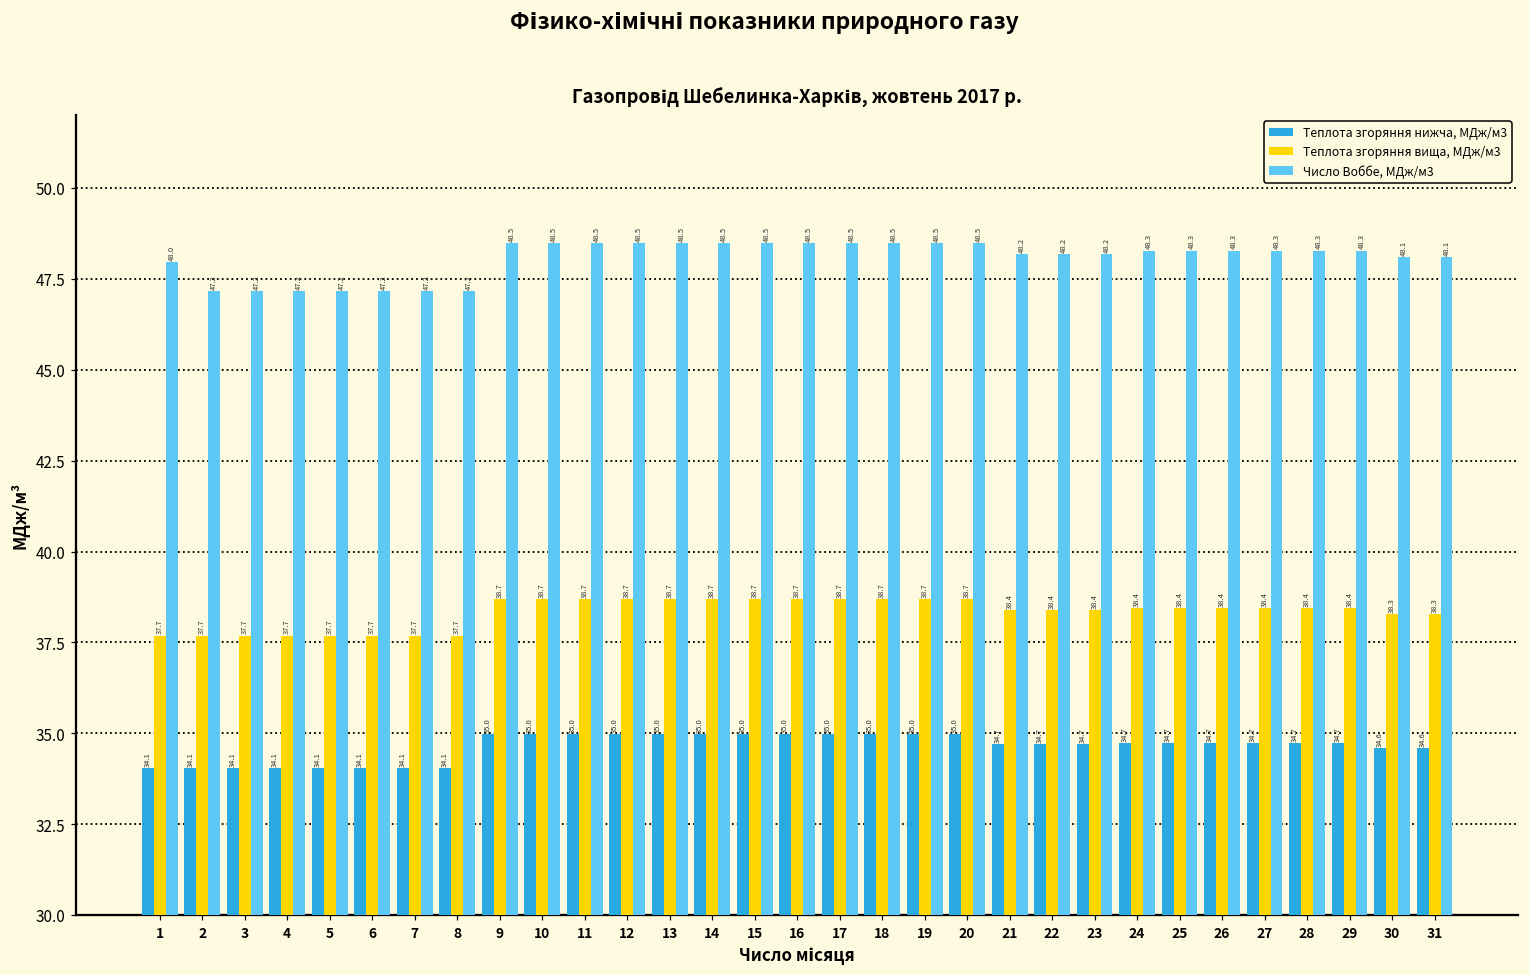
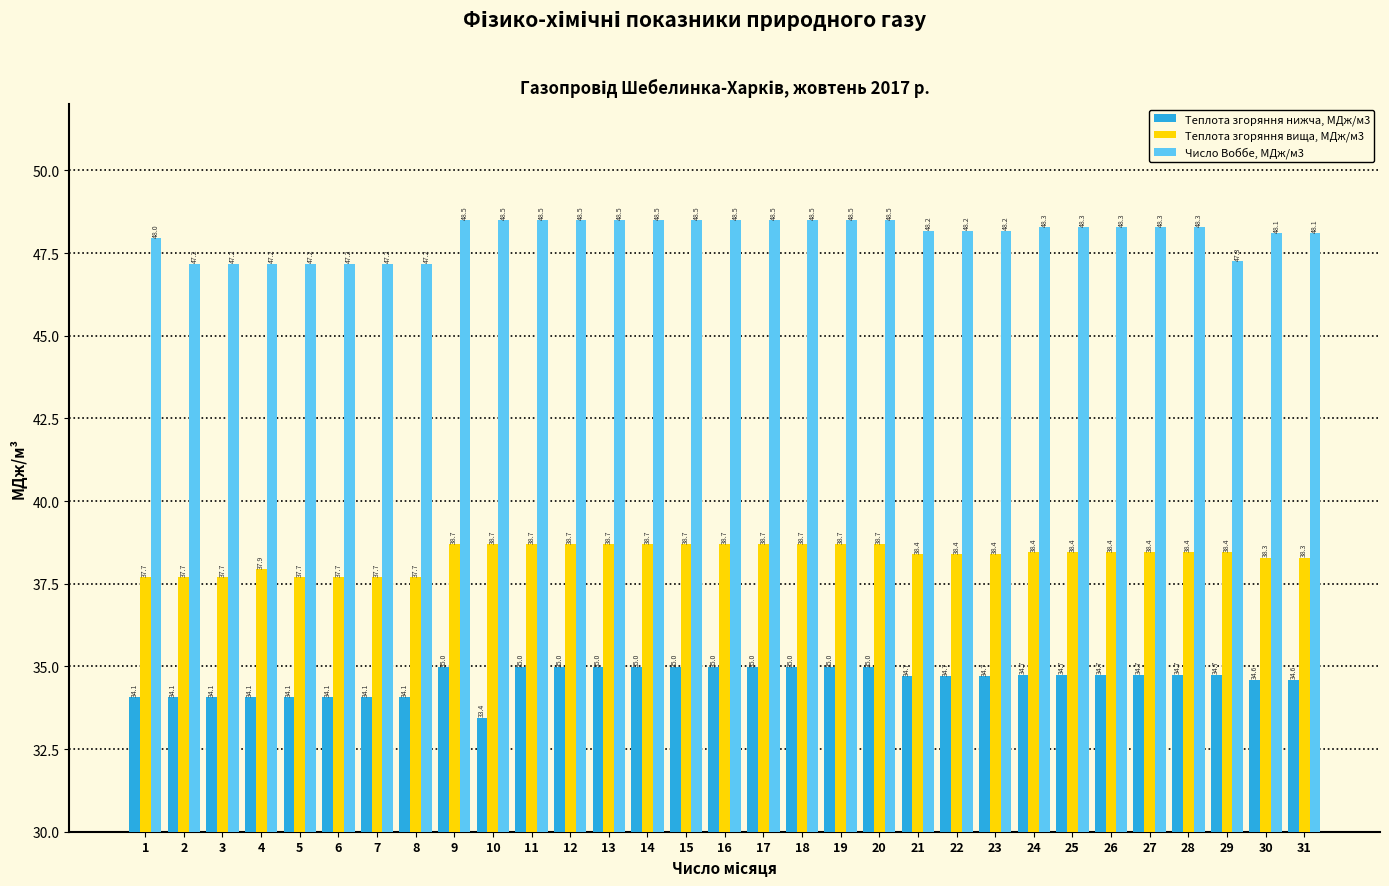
  {
    "Теплота згоряння нижча, МДж/м3": {
      "1": 34.1,
      "2": 34.1,
      "3": 34.1,
      "4": 34.1,
      "5": 34.1,
      "6": 34.1,
      "7": 34.1,
      "8": 34.1,
      "9": 35.0,
-     "10": 35.0,
+     "10": 33.4,
      "11": 35.0,
      "12": 35.0,
      "13": 35.0,
      "14": 35.0,
      "15": 35.0,
      "16": 35.0,
      "17": 35.0,
      "18": 35.0,
      "19": 35.0,
      "20": 35.0,
      "21": 34.7,
      "22": 34.7,
      "23": 34.7,
      "24": 34.7,
      "25": 34.7,
      "26": 34.7,
      "27": 34.7,
      "28": 34.7,
      "29": 34.7,
      "30": 34.6,
      "31": 34.6
    },
    "Теплота згоряння вища, МДж/м3": {
      "1": 37.7,
      "2": 37.7,
      "3": 37.7,
-     "4": 37.7,
+     "4": 37.9,
      "5": 37.7,
      "6": 37.7,
      "7": 37.7,
      "8": 37.7,
      "9": 38.7,
      "10": 38.7,
      "11": 38.7,
      "12": 38.7,
      "13": 38.7,
      "14": 38.7,
      "15": 38.7,
      "16": 38.7,
      "17": 38.7,
      "18": 38.7,
      "19": 38.7,
      "20": 38.7,
      "21": 38.4,
      "22": 38.4,
      "23": 38.4,
      "24": 38.4,
      "25": 38.4,
      "26": 38.4,
      "27": 38.4,
      "28": 38.4,
      "29": 38.4,
      "30": 38.3,
      "31": 38.3
    },
    "Число Воббе, МДж/м3": {
      "1": 48.0,
      "2": 47.2,
      "3": 47.2,
      "4": 47.2,
      "5": 47.2,
      "6": 47.2,
      "7": 47.2,
      "8": 47.2,
      "9": 48.5,
      "10": 48.5,
      "11": 48.5,
      "12": 48.5,
      "13": 48.5,
      "14": 48.5,
      "15": 48.5,
      "16": 48.5,
      "17": 48.5,
      "18": 48.5,
      "19": 48.5,
      "20": 48.5,
      "21": 48.2,
      "22": 48.2,
      "23": 48.2,
      "24": 48.3,
      "25": 48.3,
      "26": 48.3,
      "27": 48.3,
      "28": 48.3,
-     "29": 48.3,
+     "29": 47.3,
      "30": 48.1,
      "31": 48.1
    }
  }
